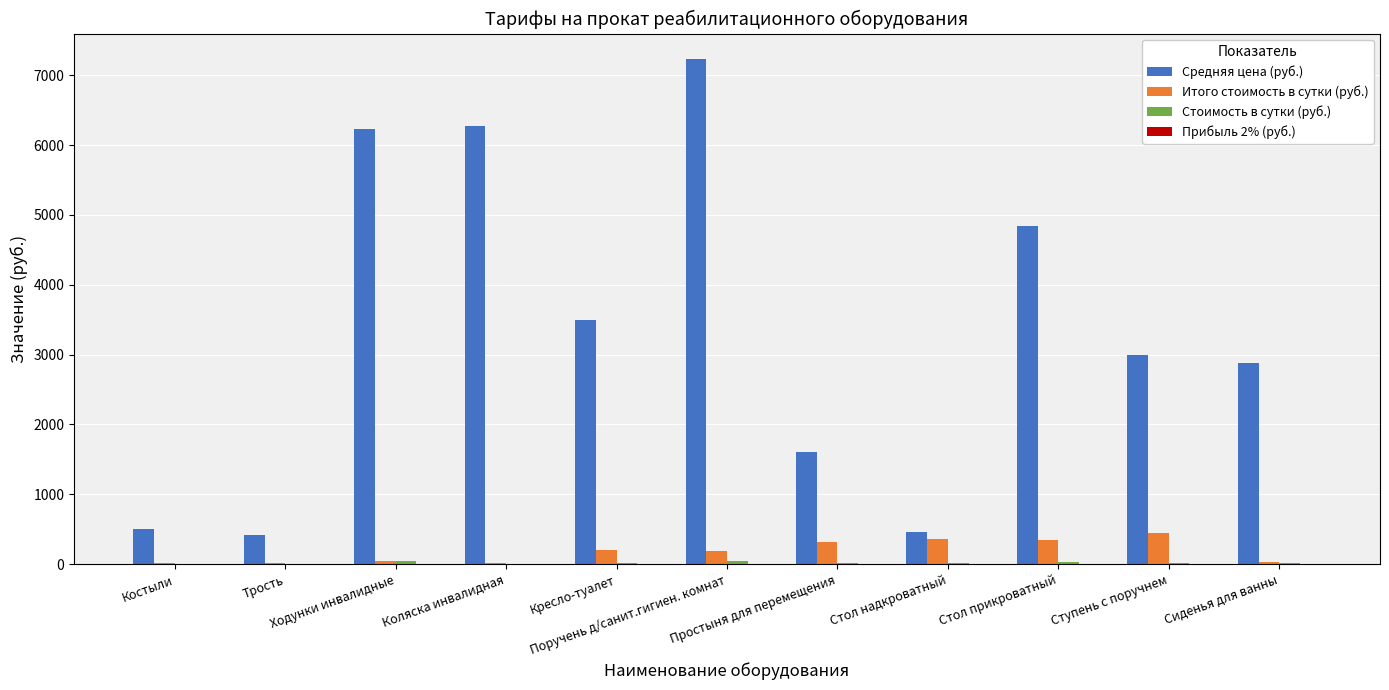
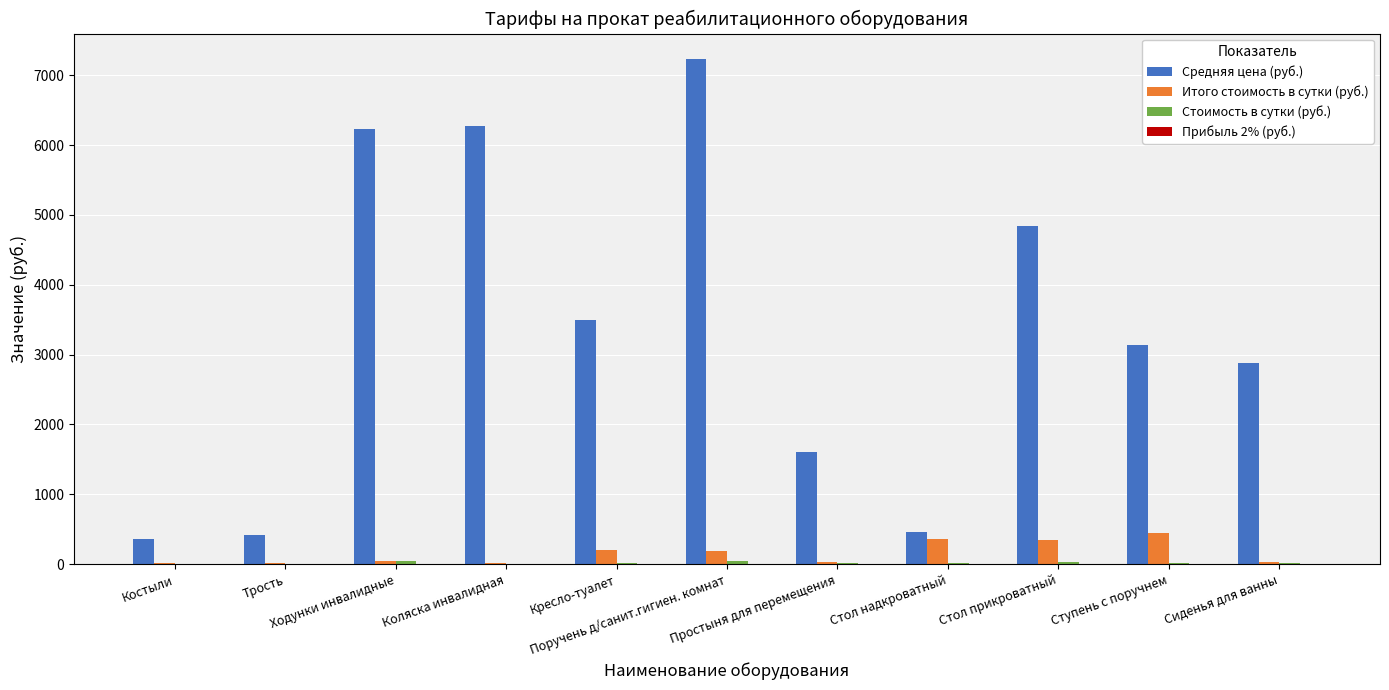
  {
    "Средняя цена (руб.)": {
-     "Костыли": 500,
+     "Костыли": 400,
      "Трость": 400,
      "Ходунки инвалидные": 6200,
      "Коляска инвалидная": 6300,
      "Кресло-туалет": 3500,
      "Поручень д/санит.гигиен. комнат": 7200,
      "Простыня для перемещения": 1600,
      "Стол надкроватный": 500,
      "Стол прикроватный": 4800,
-     "Ступень с поручнем": 3000,
+     "Ступень с поручнем": 3100,
      "Сиденья для ванны": 2900
    },
    "Итого стоимость в сутки (руб.)": {
      "Ходунки инвалидные": 0,
      "Кресло-туалет": 200,
      "Поручень д/санит.гигиен. комнат": 200,
-     "Простыня для перемещения": 300,
+     "Простыня для перемещения": 0,
      "Стол надкроватный": 400,
      "Стол прикроватный": 400,
      "Ступень с поручнем": 400
    },
    "Стоимость в сутки (руб.)": {
      "Ходунки инвалидные": 0,
      "Поручень д/санит.гигиен. комнат": 0
    }
  }
